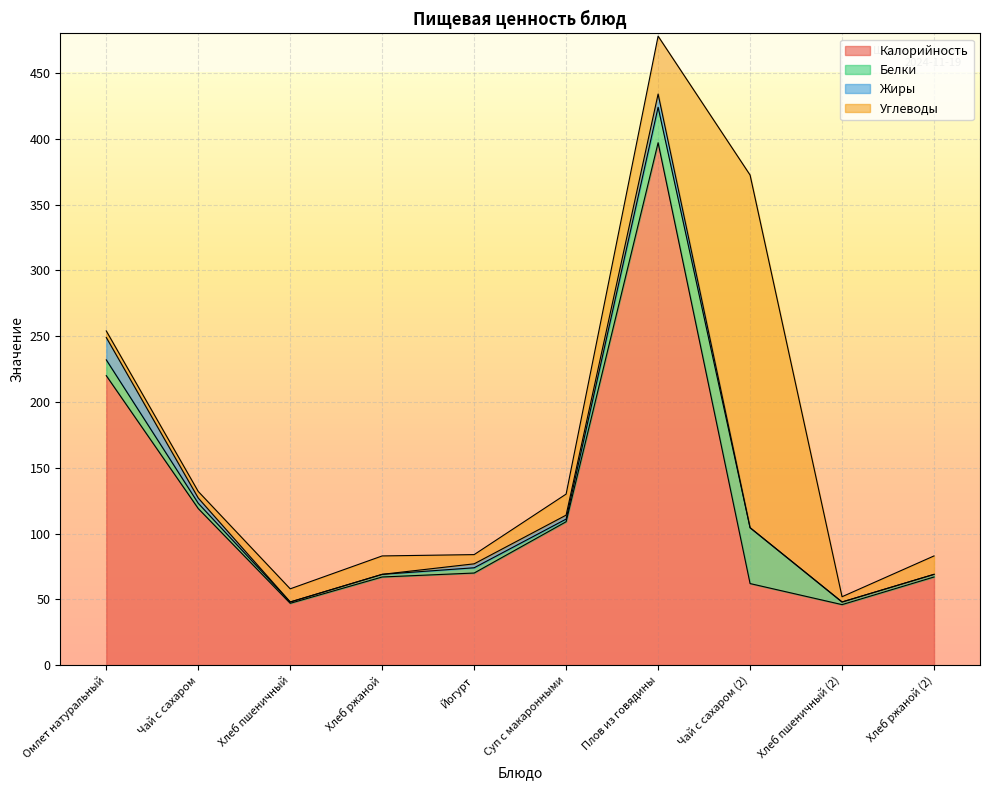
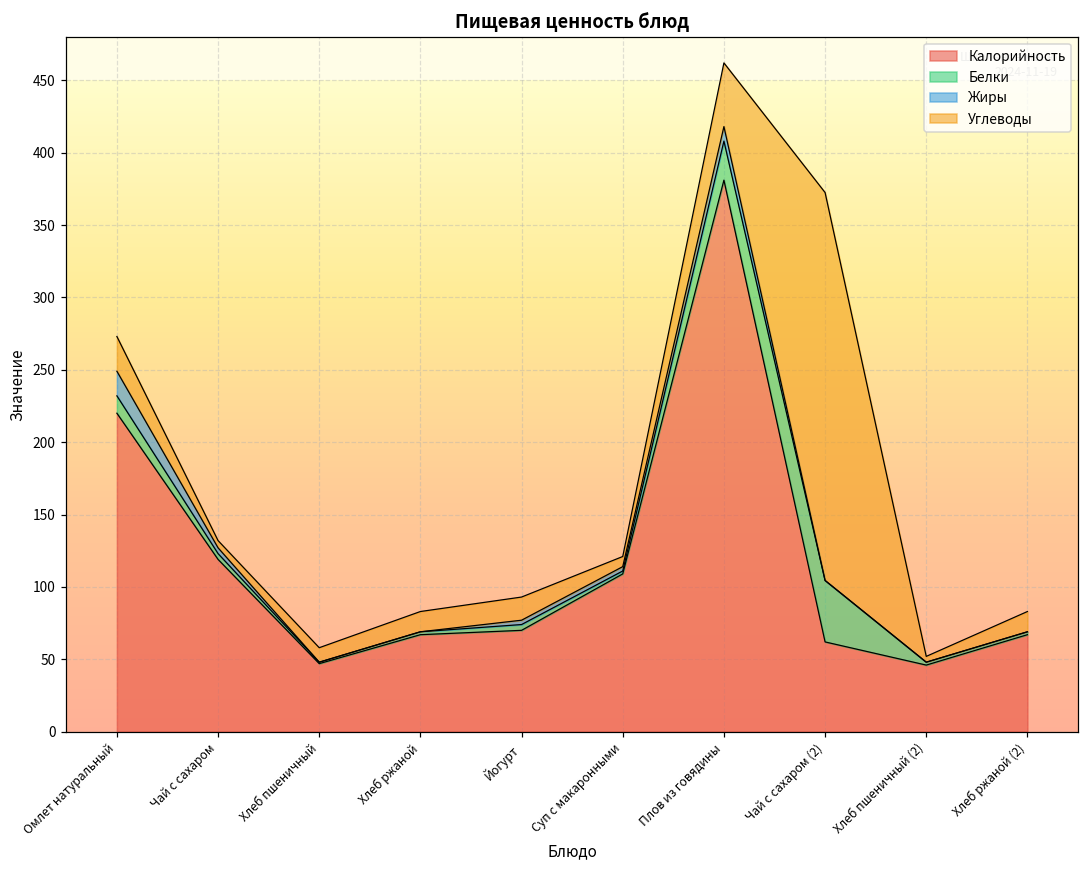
  {
    "Калорийность": {
      "Омлет натуральный": 220,
      "Чай с сахаром": 119,
      "Хлеб ржаной": 67,
      "Йогурт": 70,
      "Суп с макаронными": 109,
-     "Плов из говядины": 397,
+     "Плов из говядины": 381,
      "Чай с сахаром (2)": 62,
      "Хлеб пшеничный (2)": 46,
      "Хлеб ржаной (2)": 67
    },
    "Белки": {
      "Омлет натуральный": 12,
      "Чай с сахаром": 4,
      "Йогурт": 4,
      "Суп с макаронными": 2,
      "Плов из говядины": 27
    },
    "Жиры": {
      "Омлет натуральный": 17,
      "Чай с сахаром": 4,
      "Йогурт": 3,
      "Суп с макаронными": 3,
      "Плов из говядины": 10
    },
    "Углеводы": {
-     "Омлет натуральный": 5,
+     "Омлет натуральный": 24,
      "Чай с сахаром": 5,
      "Хлеб пшеничный": 10,
      "Хлеб ржаной": 14,
-     "Йогурт": 7,
-     "Суп с макаронными": 16,
+     "Йогурт": 16,
+     "Суп с макаронными": 7,
      "Плов из говядины": 44,
      "Чай с сахаром (2)": 268,
      "Хлеб пшеничный (2)": 4,
      "Хлеб ржаной (2)": 14
    }
  }
